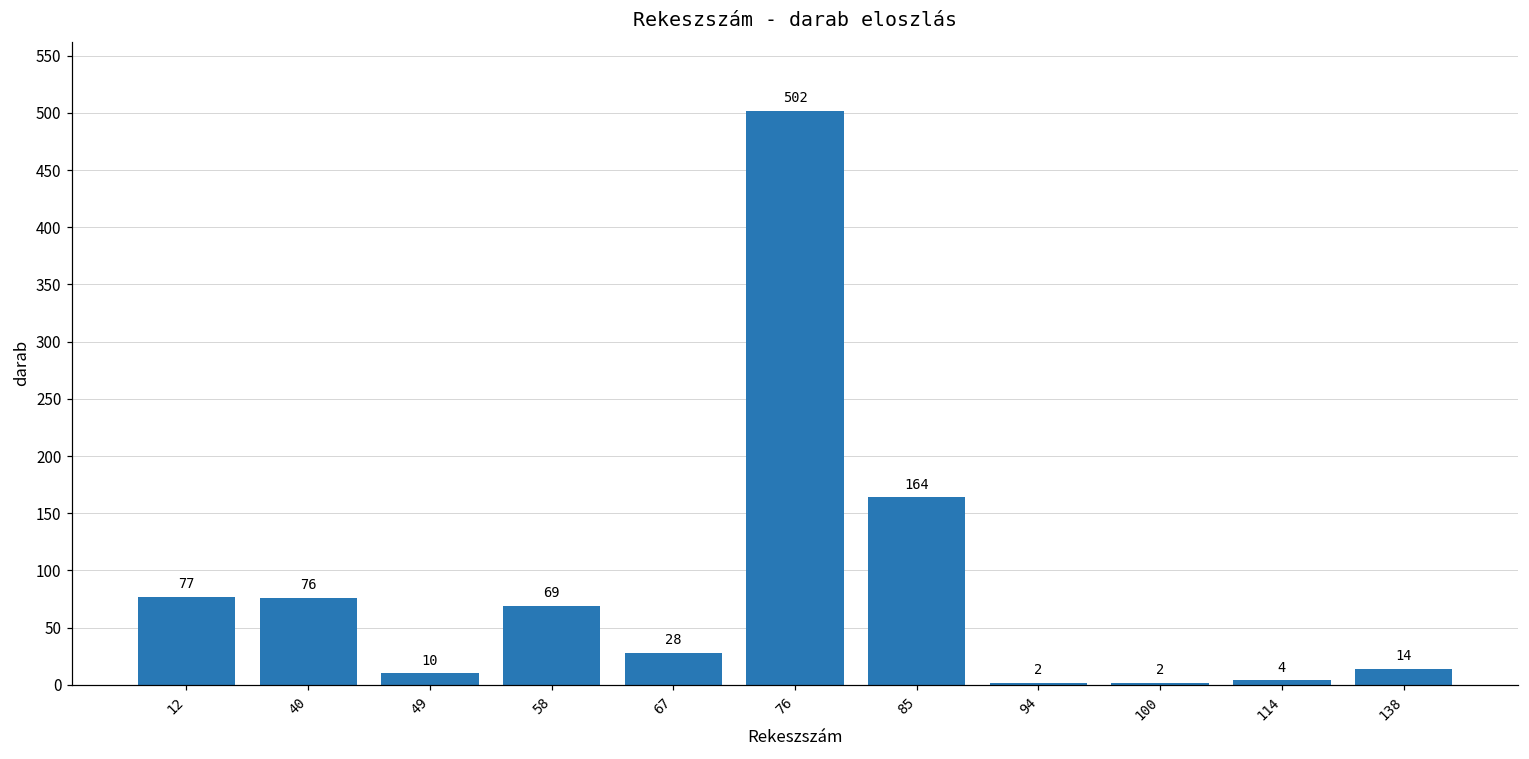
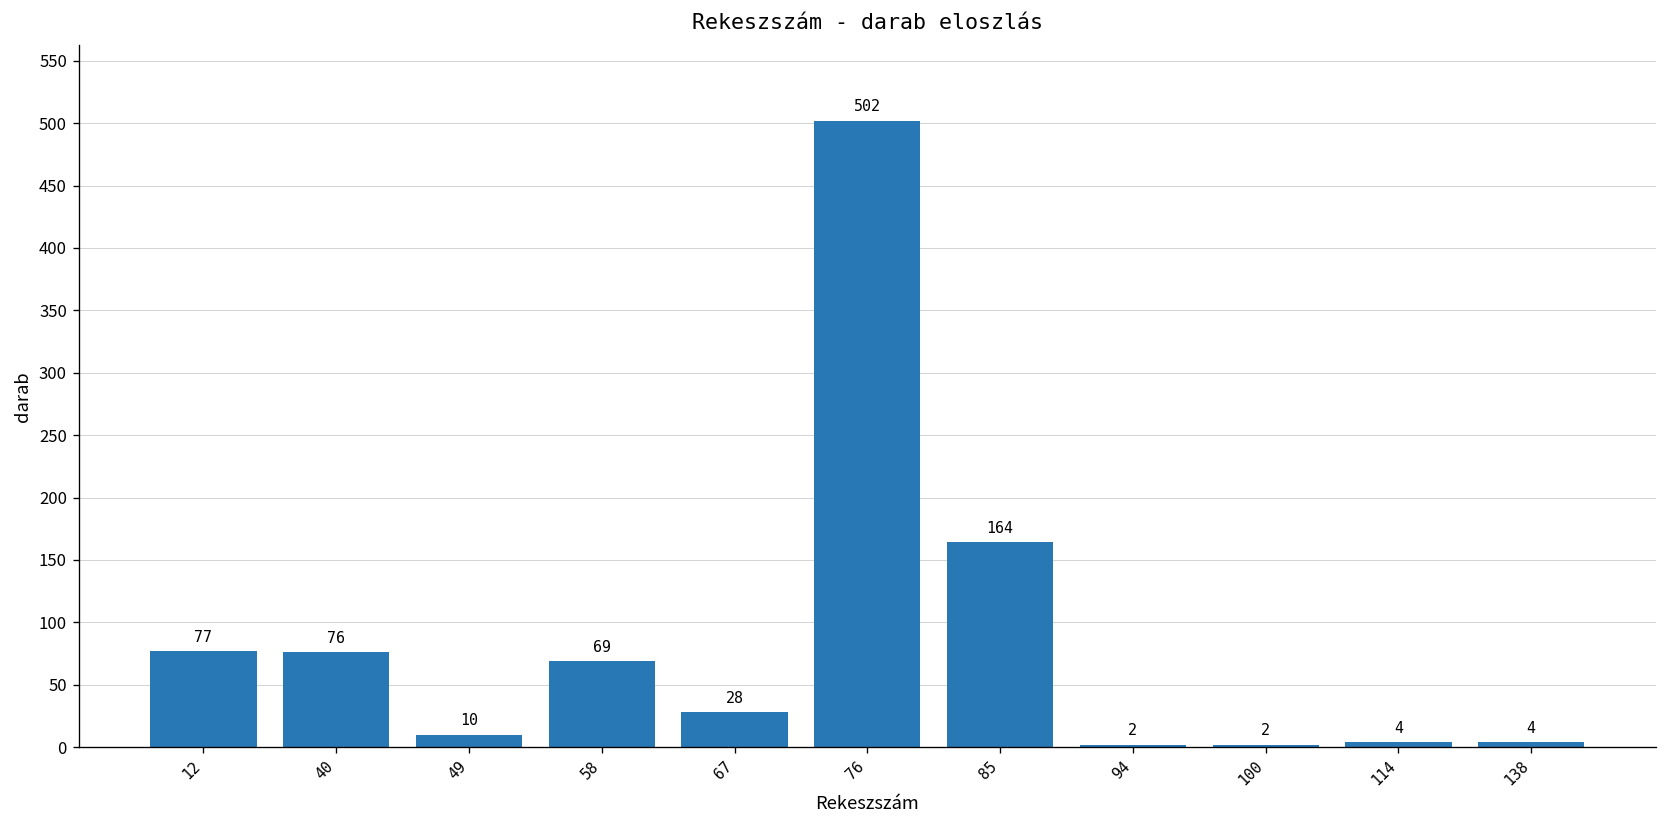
  {
    "12": 77,
    "40": 76,
    "49": 10,
    "58": 69,
    "67": 28,
    "76": 502,
    "85": 164,
    "94": 2,
    "100": 2,
    "114": 4,
-   "138": 14
+   "138": 4
  }
